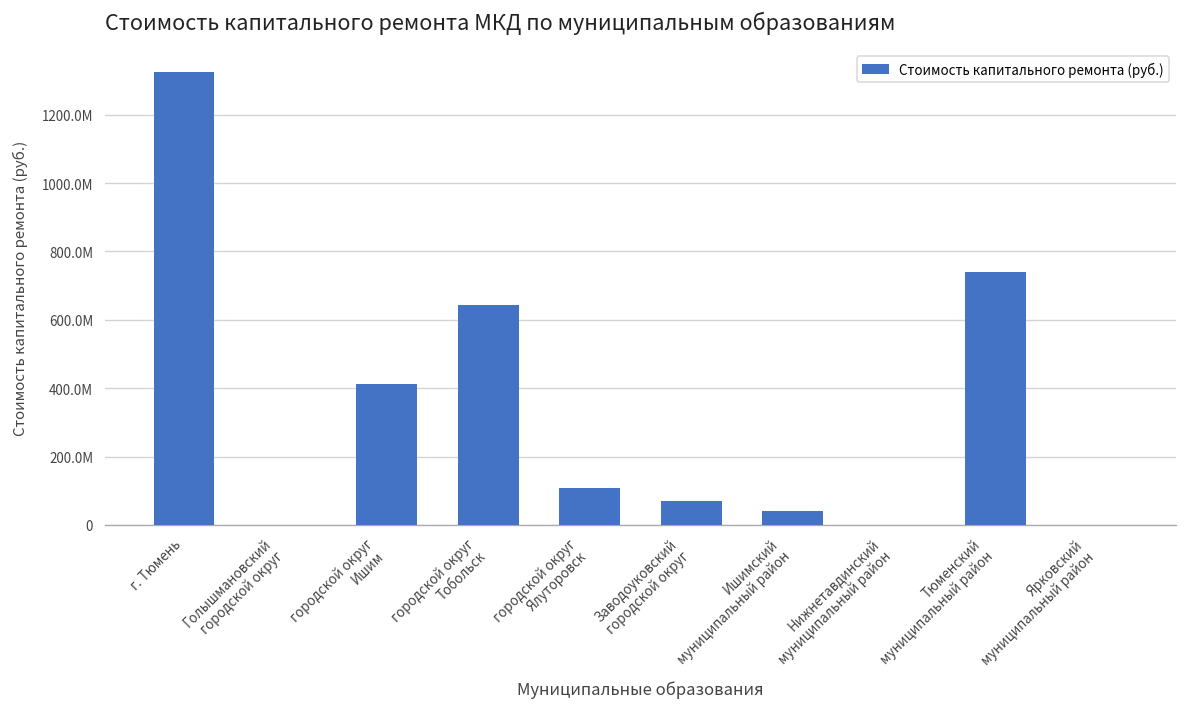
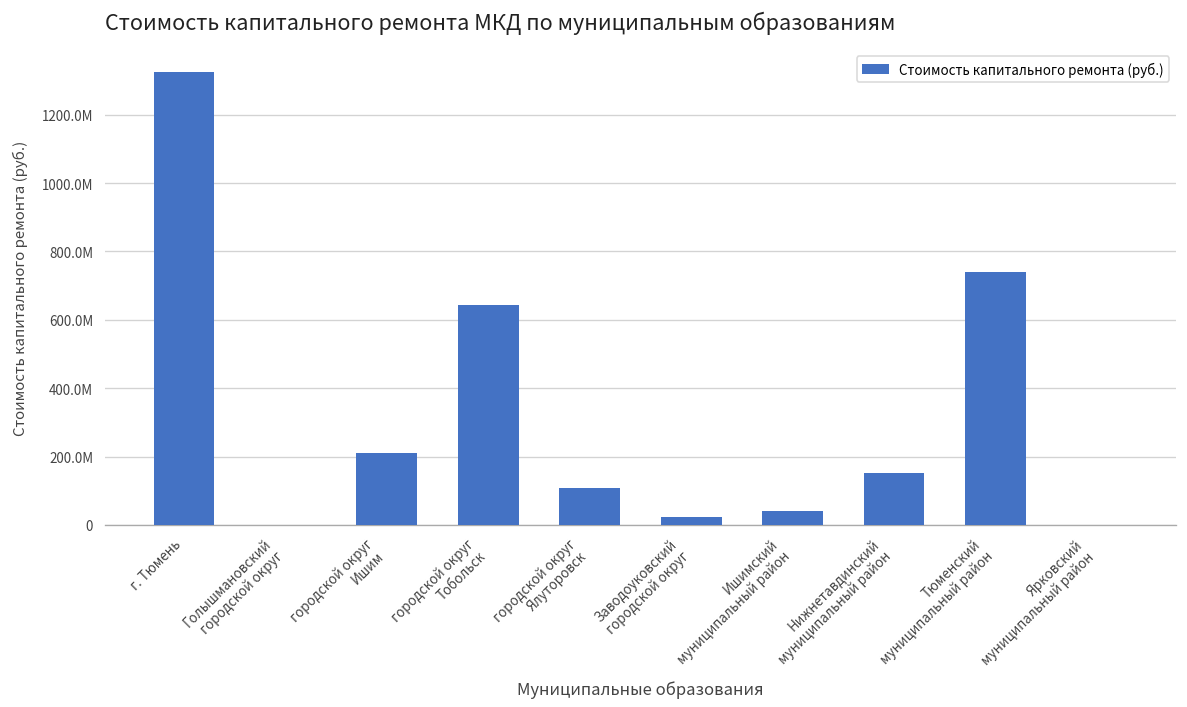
  {
    "г. Тюмень": 1330000000,
-   "городской округ Ишим": 410000000,
+   "городской округ Ишим": 210000000,
    "городской округ Тобольск": 640000000,
    "городской округ Ялуторовск": 110000000,
-   "Заводоуковский городской округ": 70000000,
+   "Заводоуковский городской округ": 20000000,
    "Ишимский муниципальный район": 40000000,
-   "Нижнетавдинский муниципальный район": 0,
+   "Нижнетавдинский муниципальный район": 150000000,
    "Тюменский муниципальный район": 740000000
  }
